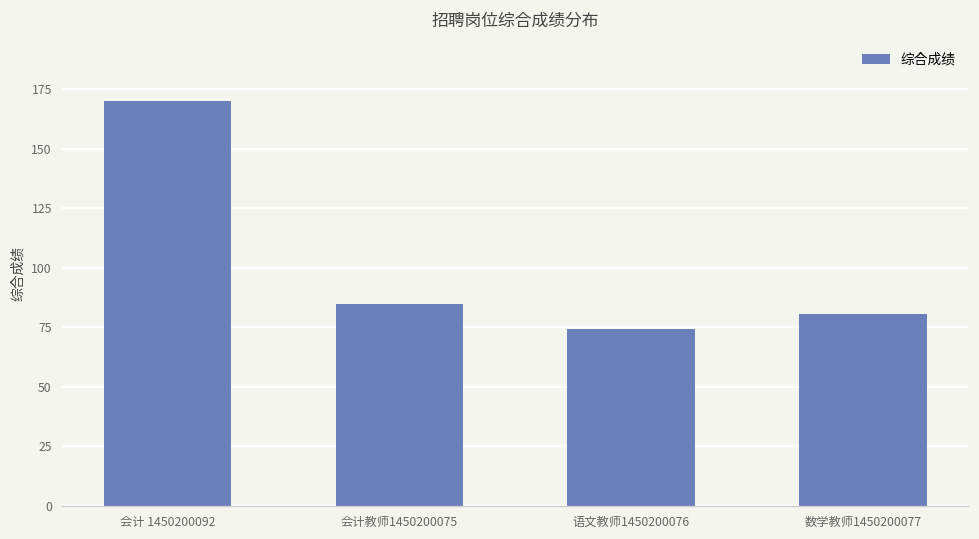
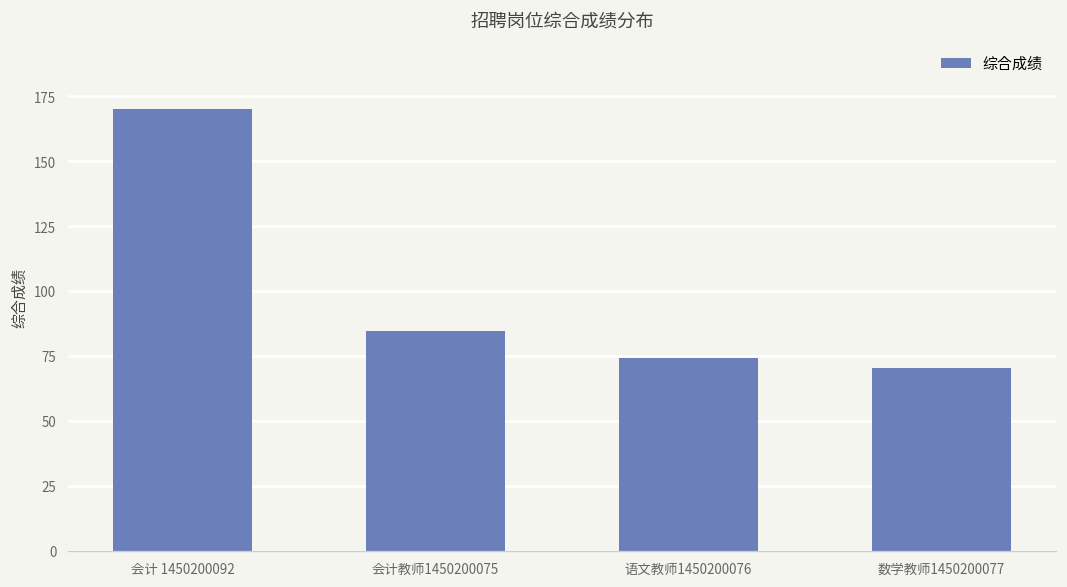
  {
    "会计 1450200092": 170,
    "会计教师1450200075": 85,
    "语文教师1450200076": 74,
-   "数学教师1450200077": 80
+   "数学教师1450200077": 71
  }
